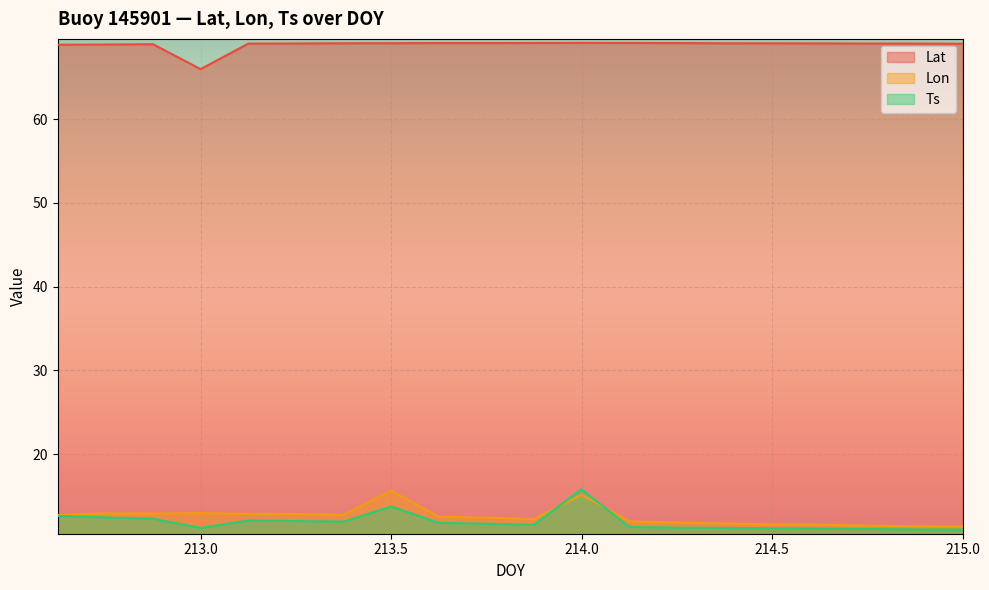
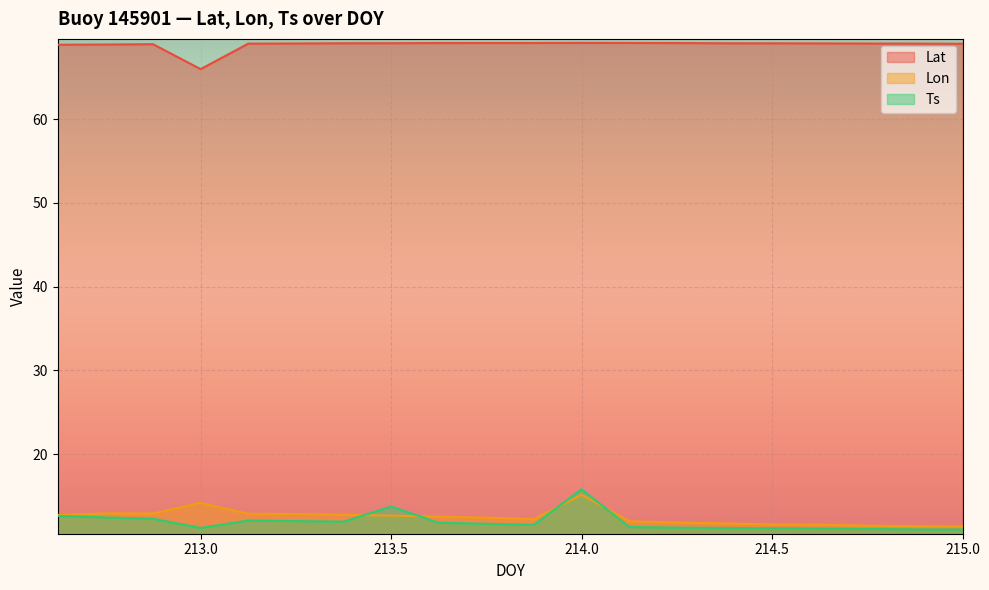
  {
    "Lat": {
      "213.0": 66,
      "213.5": 69,
      "214.0": 69,
      "214.5": 69,
      "215.0": 69
    },
    "Lon": {
-     "213.0": 13,
-     "213.5": 16,
+     "213.0": 14,
+     "213.5": 13,
      "214.0": 15,
      "214.5": 12,
      "215.0": 11
    },
    "Ts": {
      "213.0": 11,
      "213.5": 14,
      "214.0": 16,
      "214.5": 11,
      "215.0": 11
    }
  }
